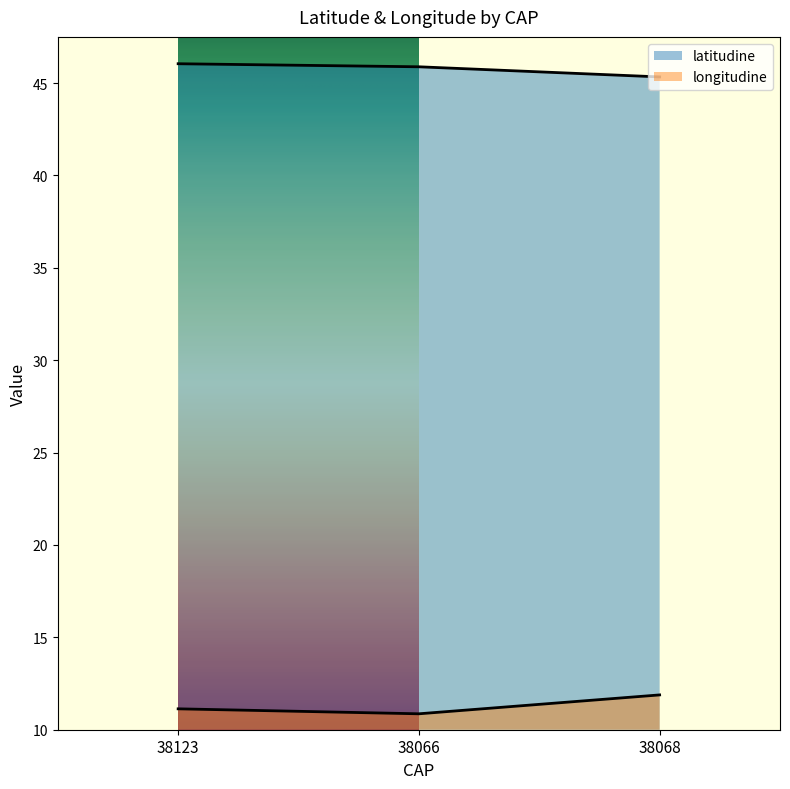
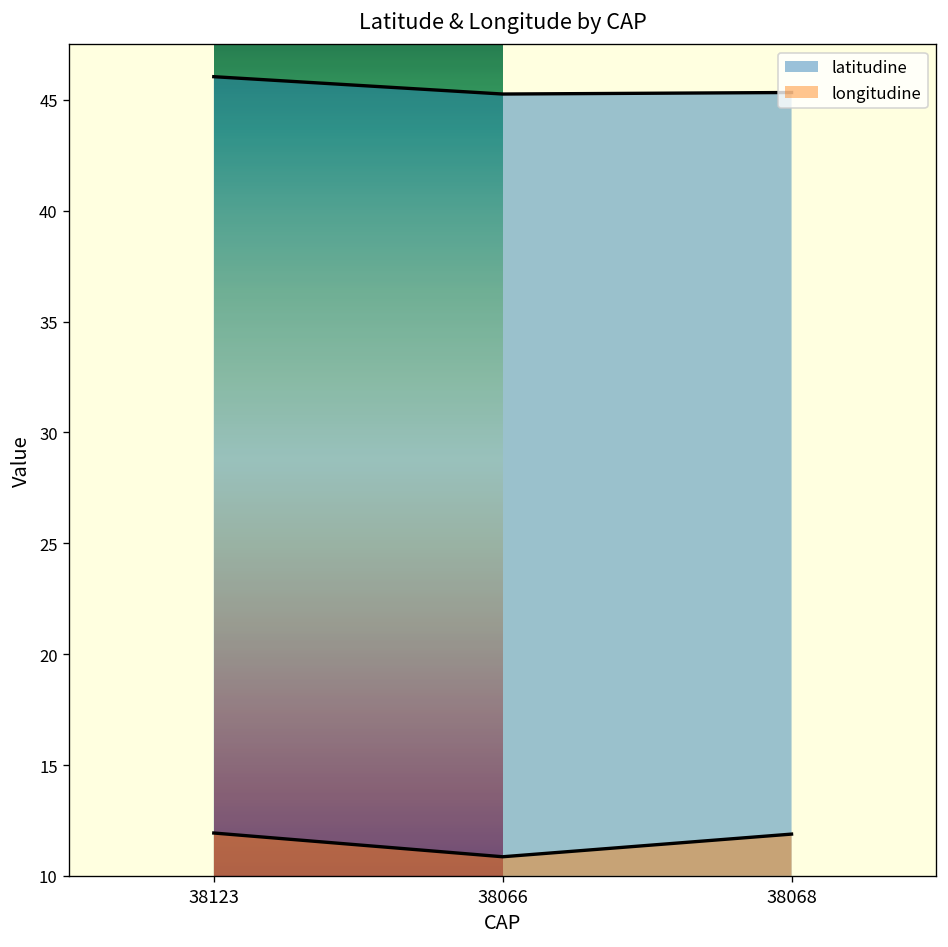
  {
    "latitudine": {
      "38123": 46.0,
-     "38066": 45.9
+     "38066": 45.3
    },
    "longitudine": {
-     "38123": 11.1,
+     "38123": 11.9,
      "38066": 10.9,
      "38068": 11.9
    }
  }
